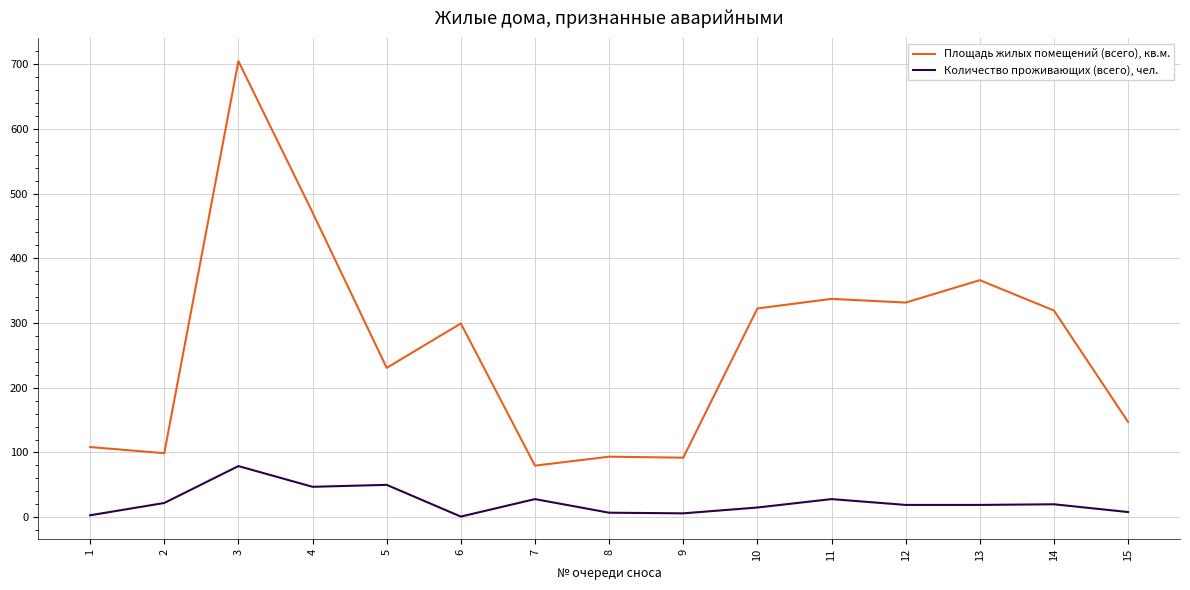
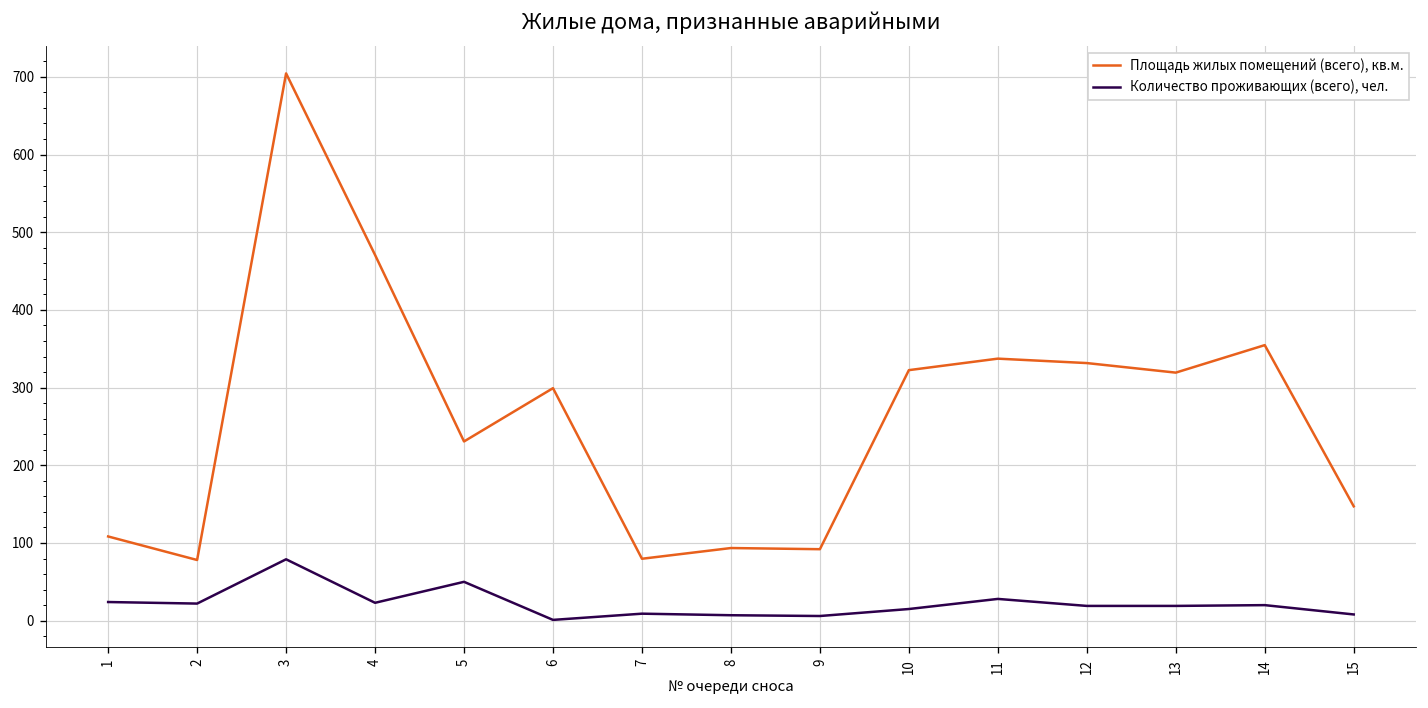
  {
    "Площадь жилых помещений (всего), кв.м.": {
      "1": 110,
-     "2": 100,
+     "2": 80,
      "3": 700,
      "4": 470,
      "5": 230,
      "6": 300,
      "7": 80,
      "8": 90,
      "9": 90,
      "10": 320,
      "11": 340,
      "12": 330,
-     "13": 370,
-     "14": 320,
+     "13": 320,
+     "14": 350,
      "15": 150
    },
    "Количество проживающих (всего), чел.": {
-     "1": 0,
+     "1": 20,
      "2": 20,
      "3": 80,
-     "4": 50,
+     "4": 20,
      "5": 50,
      "6": 0,
-     "7": 30,
+     "7": 10,
      "8": 10,
      "9": 10,
      "10": 20,
      "11": 30,
      "12": 20,
      "13": 20,
      "14": 20,
      "15": 10
    }
  }
